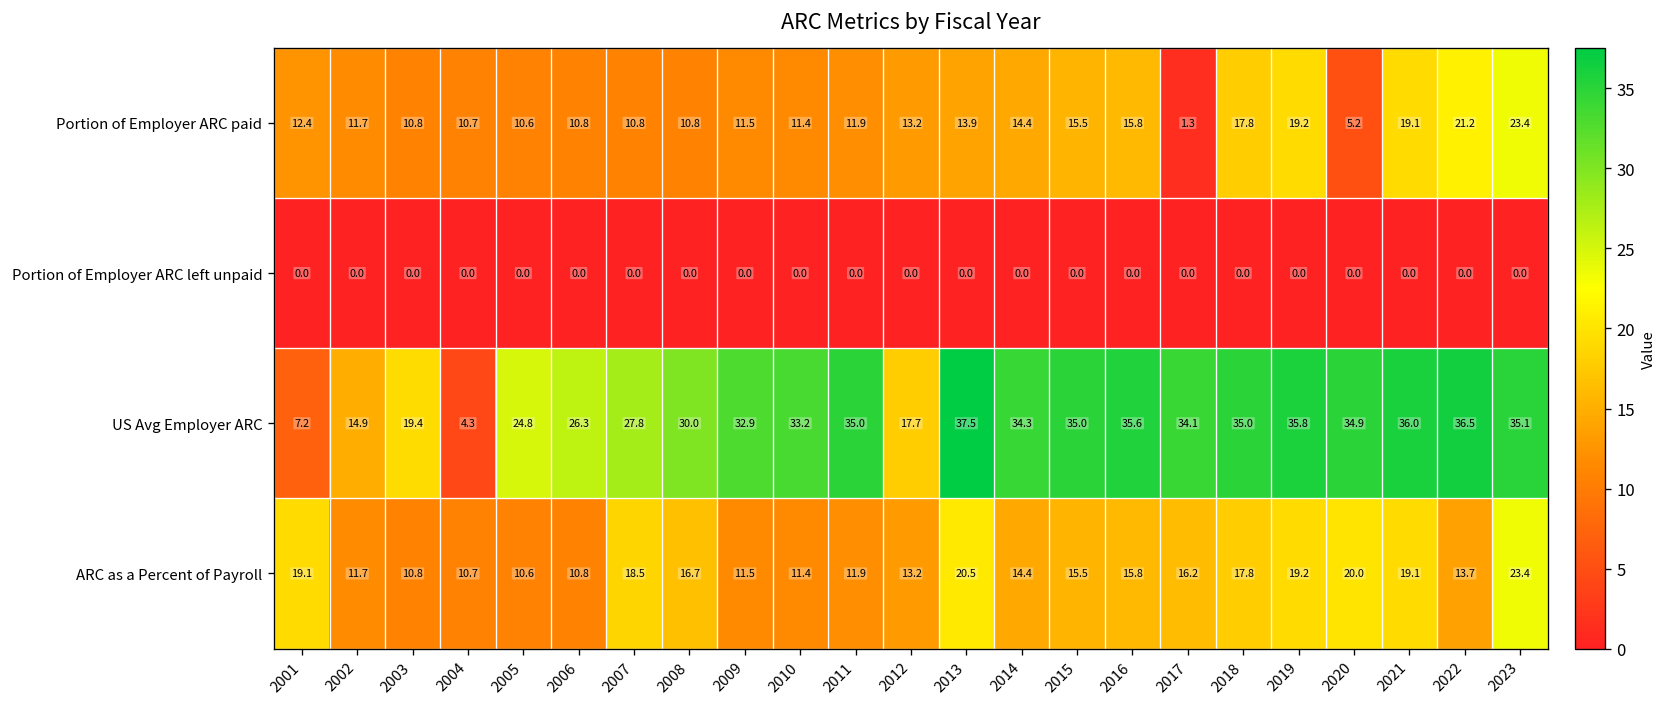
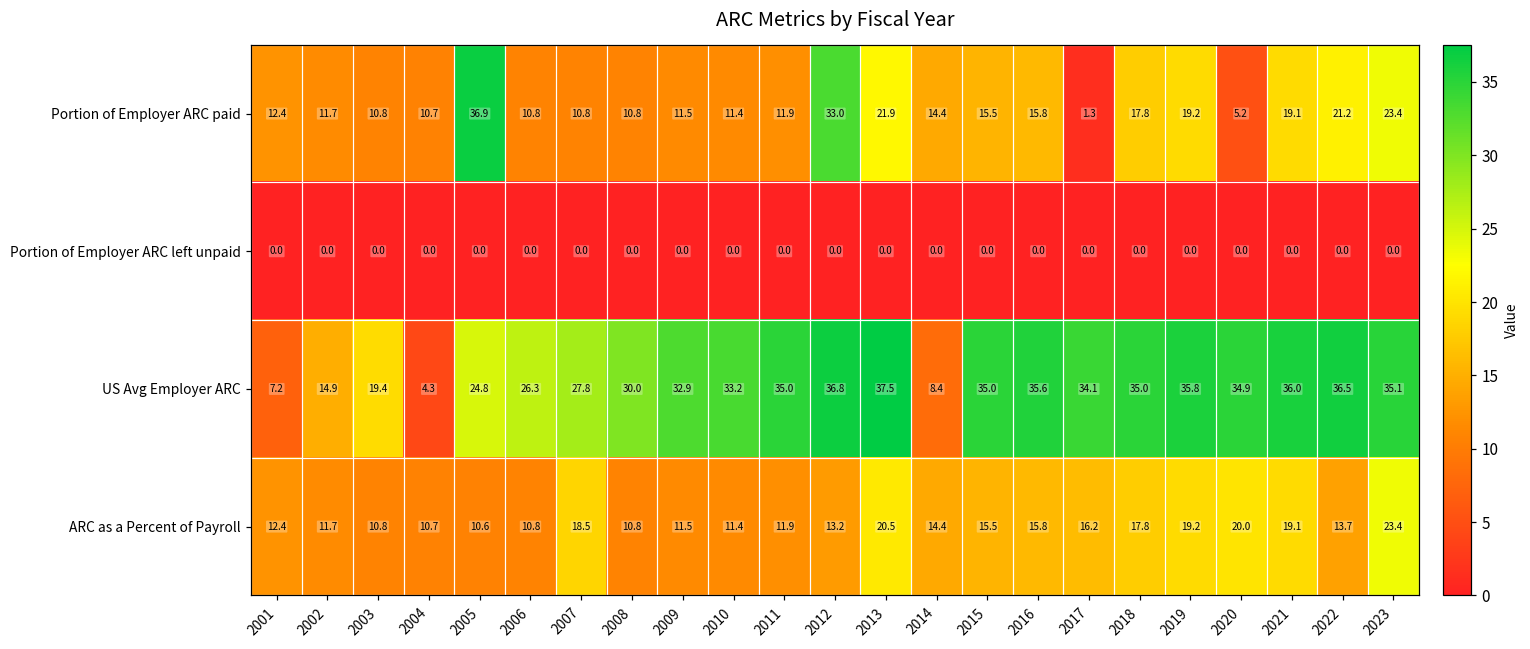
  {
    "Portion of Employer ARC paid": {
-     "2005": 10.6,
-     "2012": 13.2,
-     "2013": 13.9
+     "2005": 36.9,
+     "2012": 33.0,
+     "2013": 21.9
    },
    "US Avg Employer ARC": {
-     "2012": 17.7,
-     "2014": 34.3
+     "2012": 36.8,
+     "2014": 8.4
    },
    "ARC as a Percent of Payroll": {
-     "2001": 19.1,
-     "2008": 16.7
+     "2001": 12.4,
+     "2008": 10.8
    }
  }
